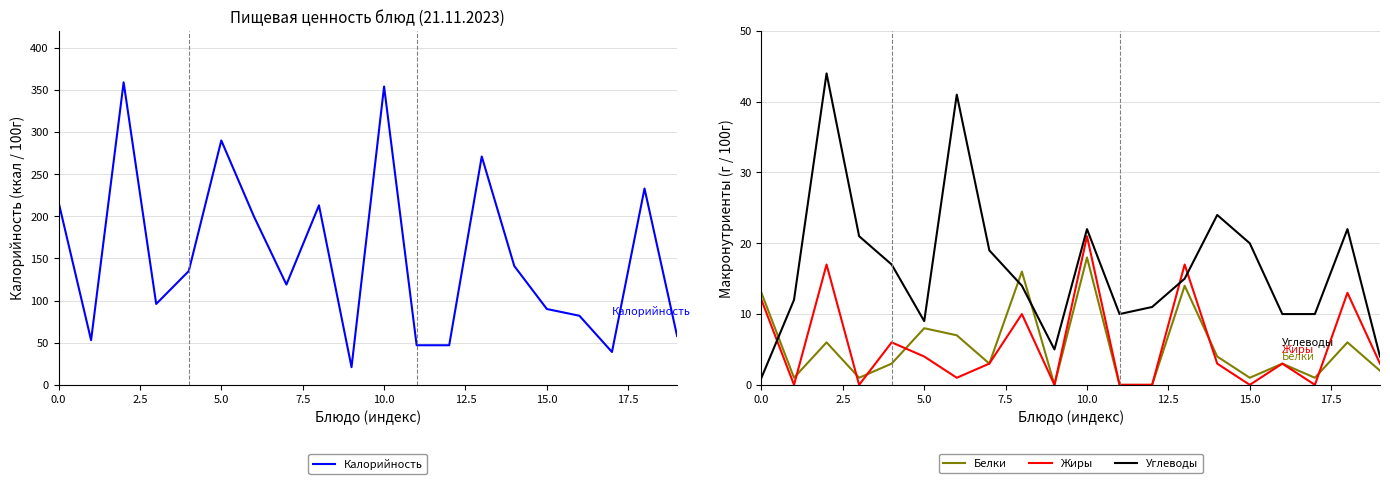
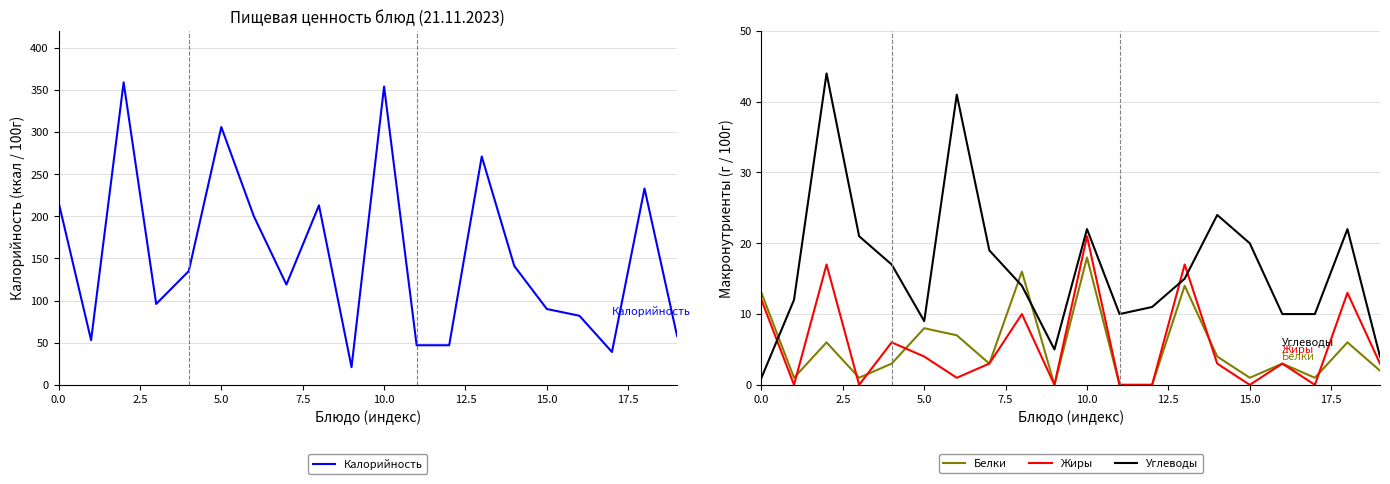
  {
    "Пищевая ценность блюд (21.11.2023)": {
      "0.0": 220,
-     "5.0": 290,
+     "5.0": 310,
      "10.0": 350,
      "15.0": 90
    }
  }
